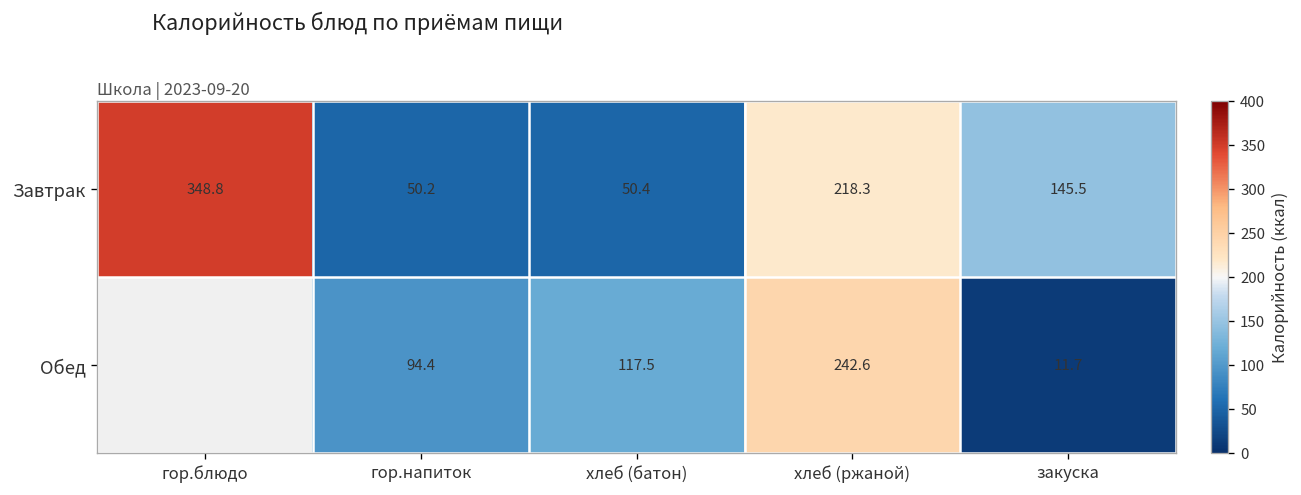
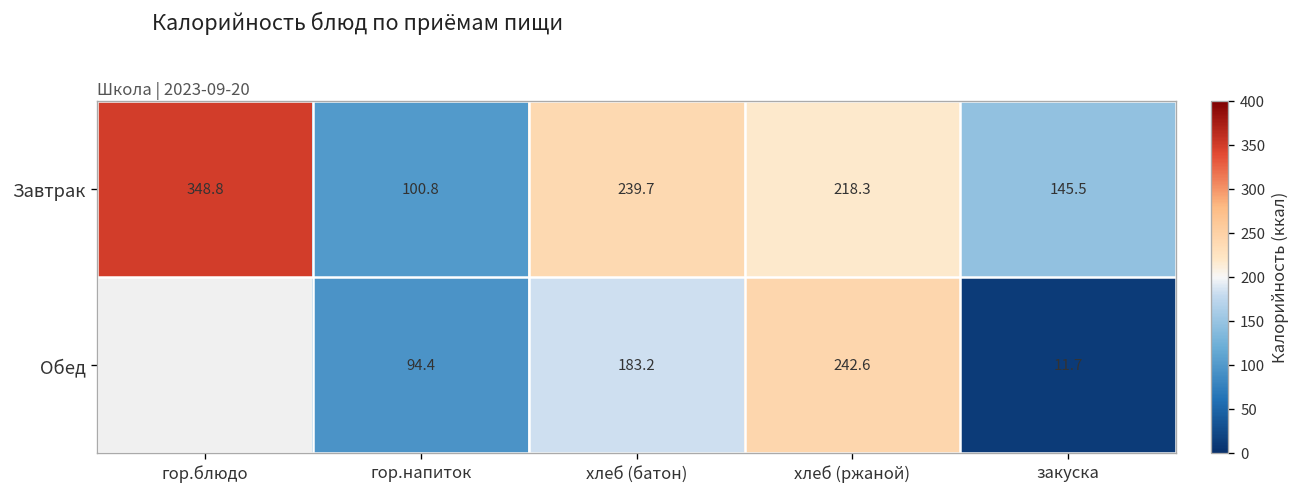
  {
    "Завтрак": {
      "гор.блюдо": 348.8,
-     "гор.напиток": 50.2,
-     "хлеб (батон)": 50.4,
+     "гор.напиток": 100.8,
+     "хлеб (батон)": 239.7,
      "хлеб (ржаной)": 218.3,
      "закуска": 145.5
    },
    "Обед": {
      "гор.напиток": 94.4,
-     "хлеб (батон)": 117.5,
+     "хлеб (батон)": 183.2,
      "хлеб (ржаной)": 242.6,
      "закуска": 11.7
    }
  }
